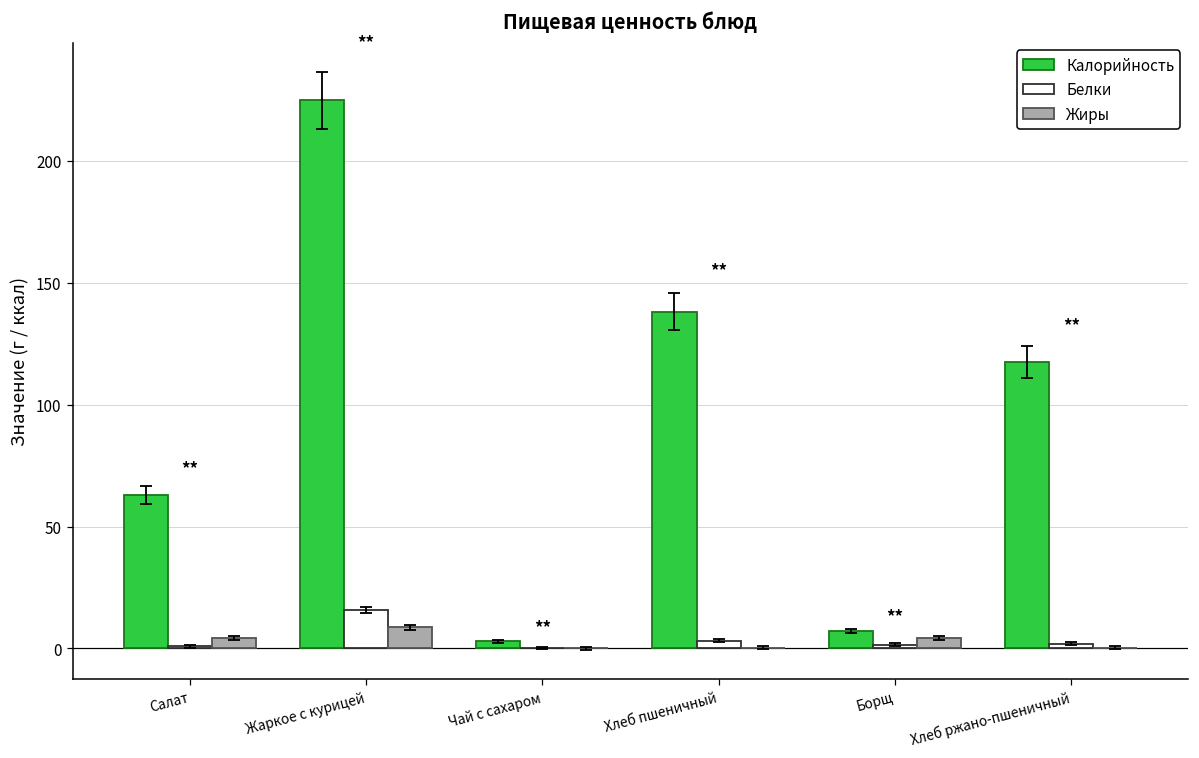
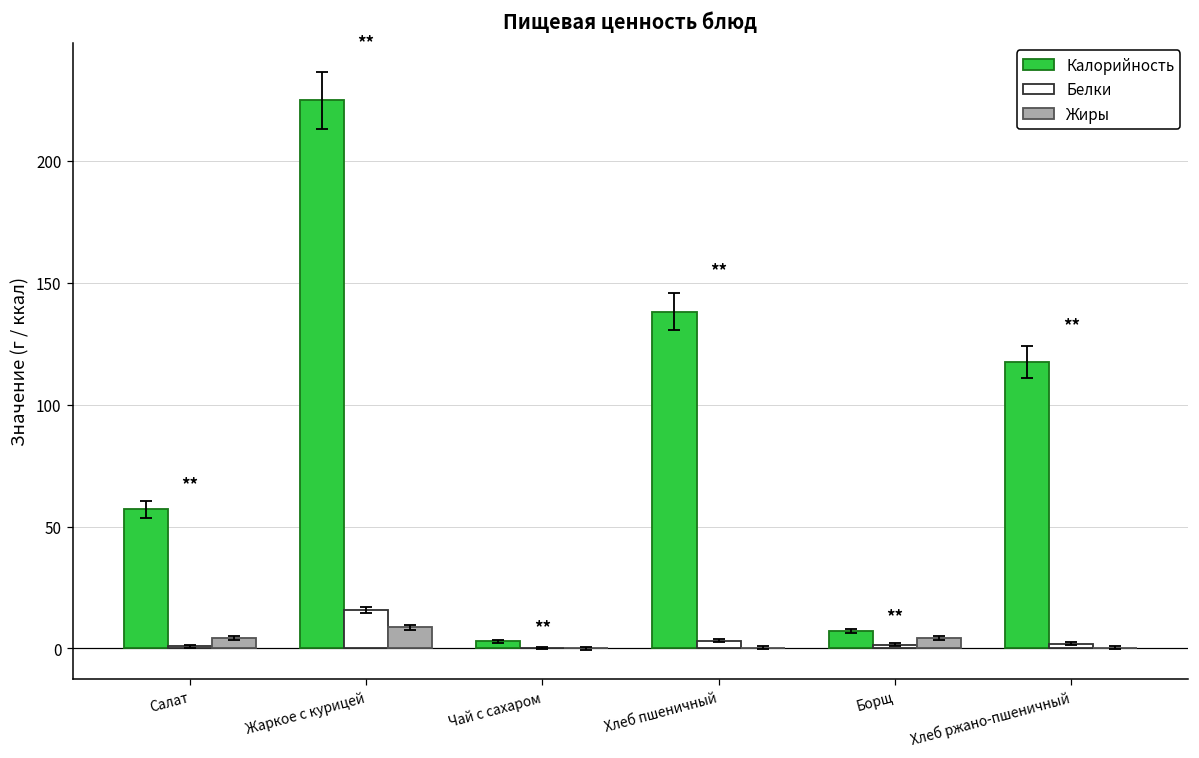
  {
    "Калорийность": {
-     "Салат": 63,
+     "Салат": 57,
      "Жаркое с курицей": 225,
      "Чай с сахаром": 3,
      "Хлеб пшеничный": 138,
      "Борщ": 7,
      "Хлеб ржано-пшеничный": 118
    },
    "Белки": {
      "Жаркое с курицей": 16,
      "Хлеб пшеничный": 3,
      "Борщ": 2,
      "Хлеб ржано-пшеничный": 2
    },
    "Жиры": {
      "Салат": 4,
      "Жаркое с курицей": 9,
      "Борщ": 4
    }
  }
